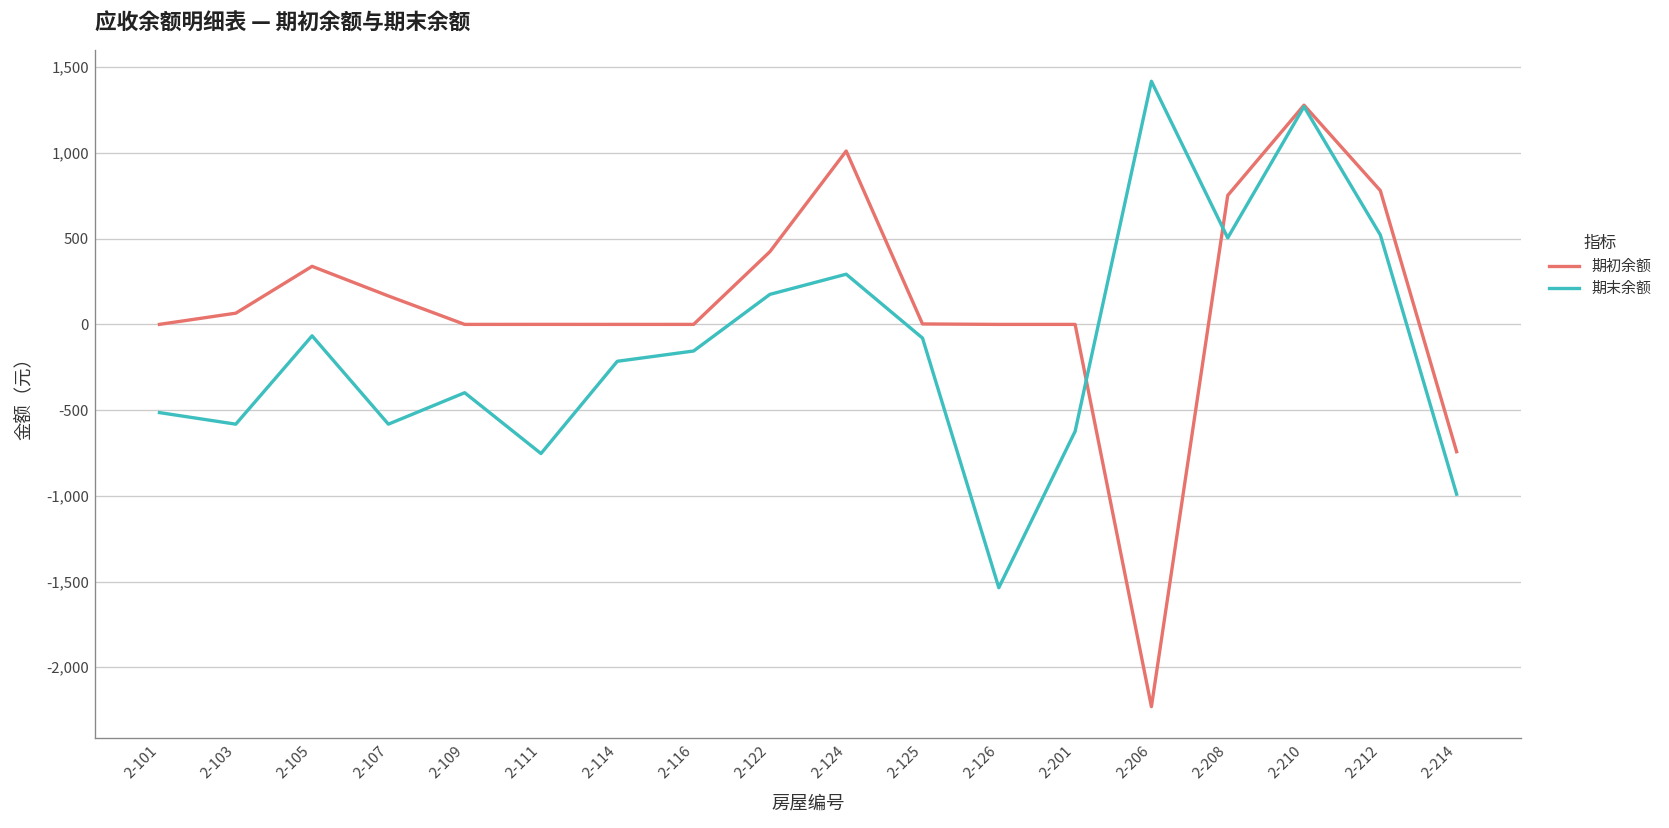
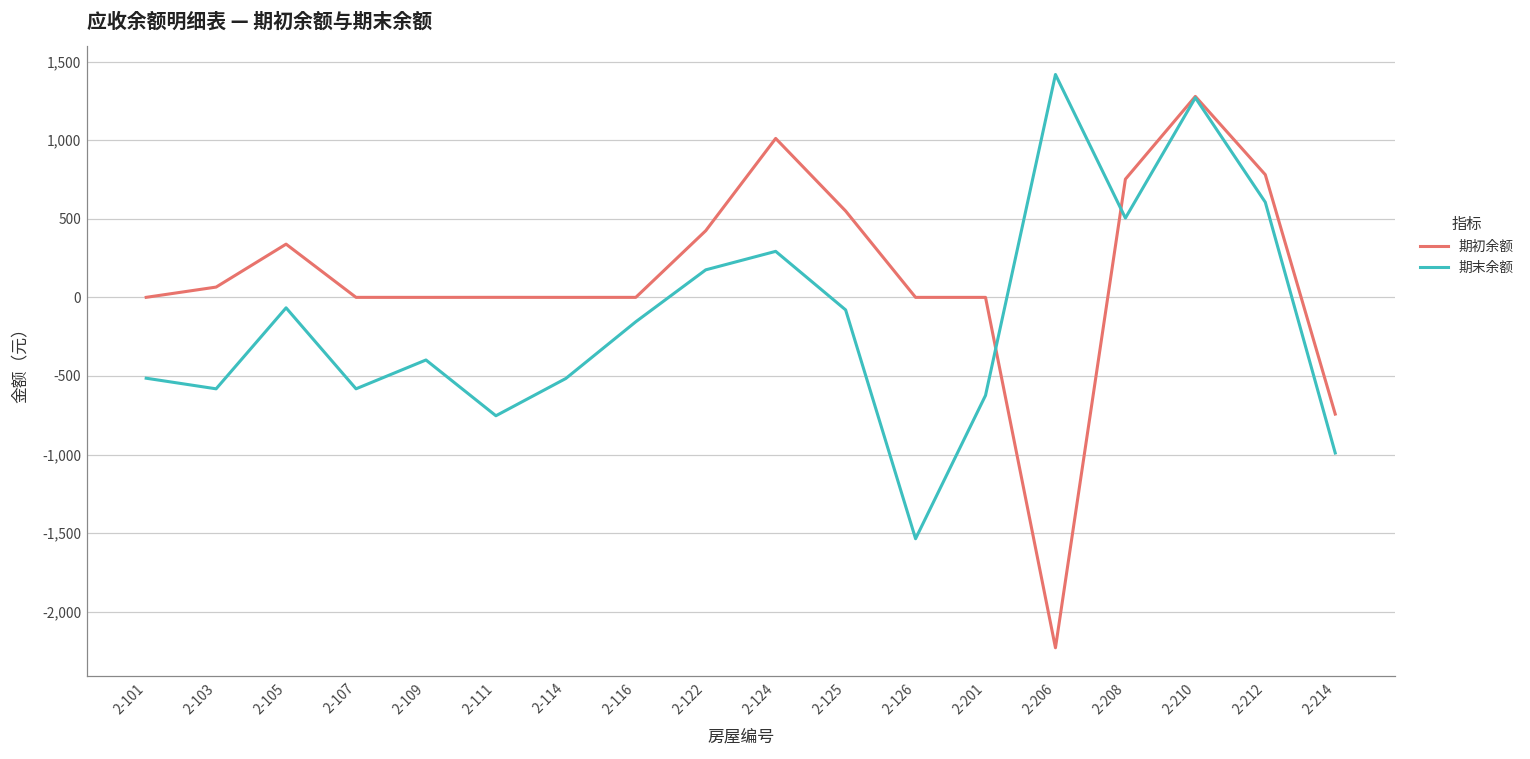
  {
    "期初余额": {
      "2-101": "0",
      "2-103": "70",
      "2-105": "340",
-     "2-107": "170",
+     "2-107": "0",
      "2-109": "0",
      "2-111": "0",
      "2-114": "0",
      "2-116": "0",
      "2-122": "420",
      "2-124": "1,010",
-     "2-125": "0",
+     "2-125": "550",
      "2-126": "0",
      "2-201": "0",
      "2-206": "-2,230",
      "2-208": "750",
      "2-212": "780",
      "2-214": "-740"
    },
    "期末余额": {
      "2-101": "-510",
      "2-103": "-580",
      "2-105": "-70",
      "2-107": "-580",
      "2-109": "-400",
      "2-111": "-750",
-     "2-114": "-220",
+     "2-114": "-520",
      "2-116": "-160",
      "2-122": "180",
      "2-124": "290",
      "2-125": "-80",
      "2-126": "-1,540",
      "2-201": "-620",
      "2-206": "1,420",
      "2-208": "500",
-     "2-212": "520",
+     "2-212": "610",
      "2-214": "-990"
    }
  }
